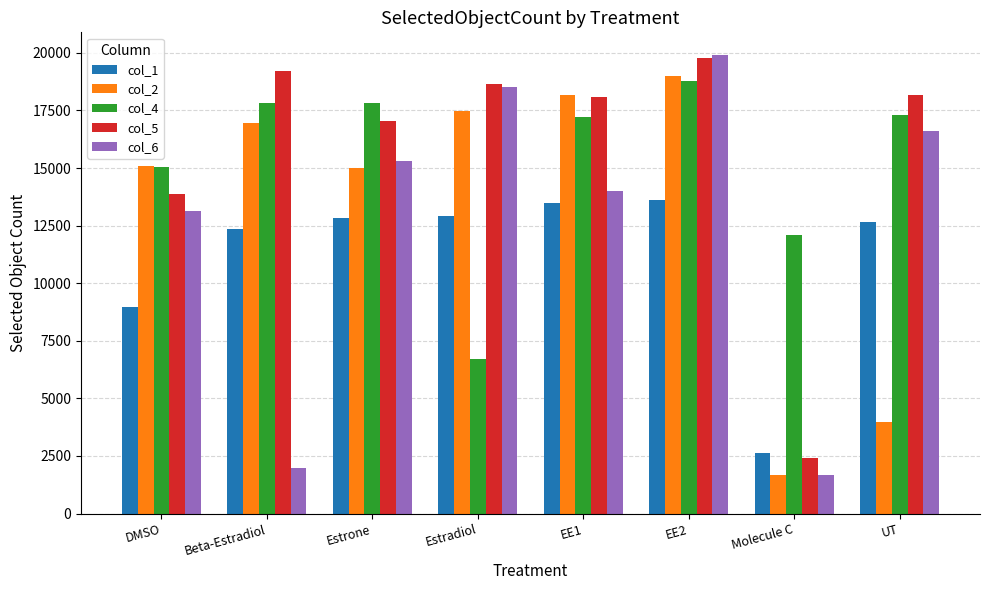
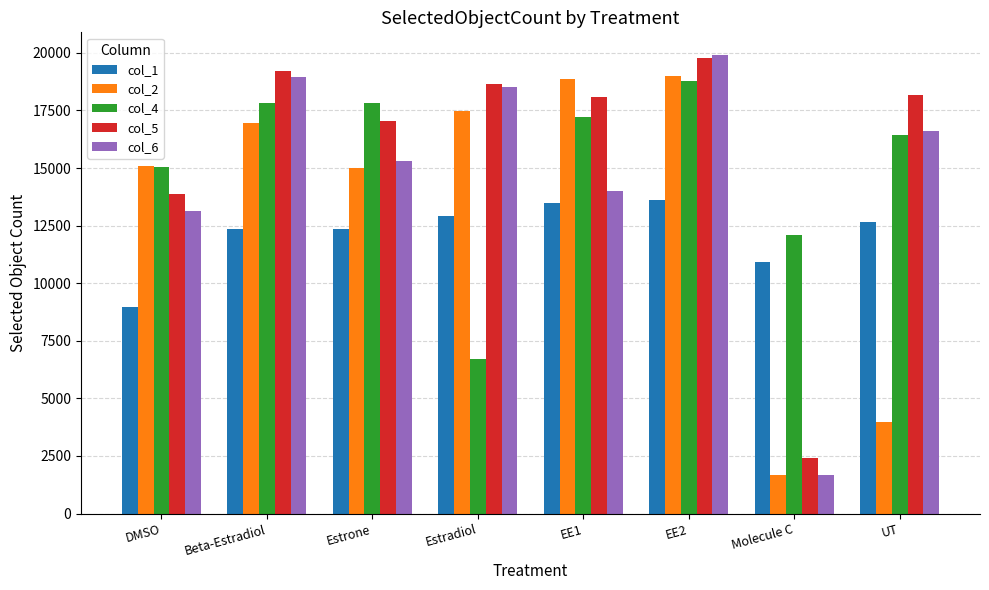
  {
    "col_1": {
      "DMSO": 9000,
      "Beta-Estradiol": 12400,
-     "Estrone": 12800,
+     "Estrone": 12400,
      "Estradiol": 12900,
      "EE1": 13500,
      "EE2": 13600,
-     "Molecule C": 2600,
+     "Molecule C": 10900,
      "UT": 12700
    },
    "col_2": {
      "DMSO": 15100,
      "Beta-Estradiol": 17000,
      "Estrone": 15000,
      "Estradiol": 17500,
-     "EE1": 18200,
+     "EE1": 18900,
      "EE2": 19000,
      "Molecule C": 1700,
      "UT": 4000
    },
    "col_4": {
      "DMSO": 15000,
      "Beta-Estradiol": 17800,
      "Estrone": 17800,
      "Estradiol": 6700,
      "EE1": 17200,
      "EE2": 18800,
      "Molecule C": 12100,
-     "UT": 17300
+     "UT": 16400
    },
    "col_5": {
      "DMSO": 13900,
      "Beta-Estradiol": 19200,
      "Estrone": 17100,
      "Estradiol": 18700,
      "EE1": 18100,
      "EE2": 19800,
      "Molecule C": 2400,
      "UT": 18200
    },
    "col_6": {
      "DMSO": 13200,
-     "Beta-Estradiol": 2000,
+     "Beta-Estradiol": 18900,
      "Estrone": 15300,
      "Estradiol": 18500,
      "EE1": 14000,
      "EE2": 19900,
      "Molecule C": 1700,
      "UT": 16600
    }
  }
